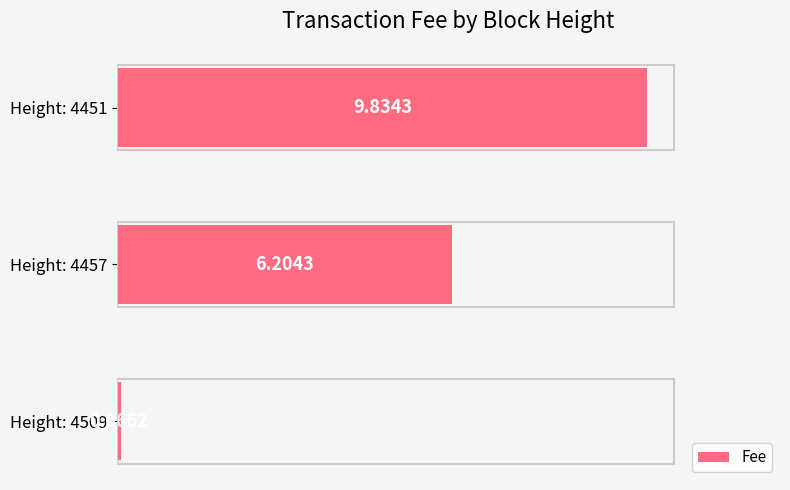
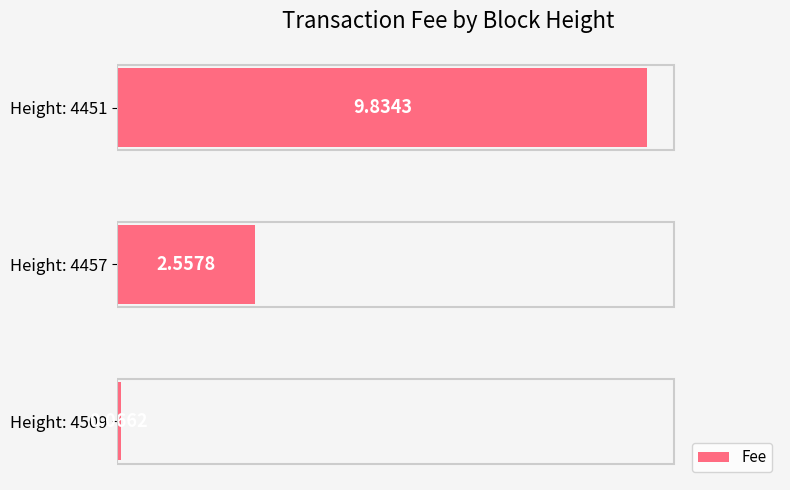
  {
    "Height: 4451": 9.8343,
-   "Height: 4457": 6.2043
+   "Height: 4457": 2.5578
  }
